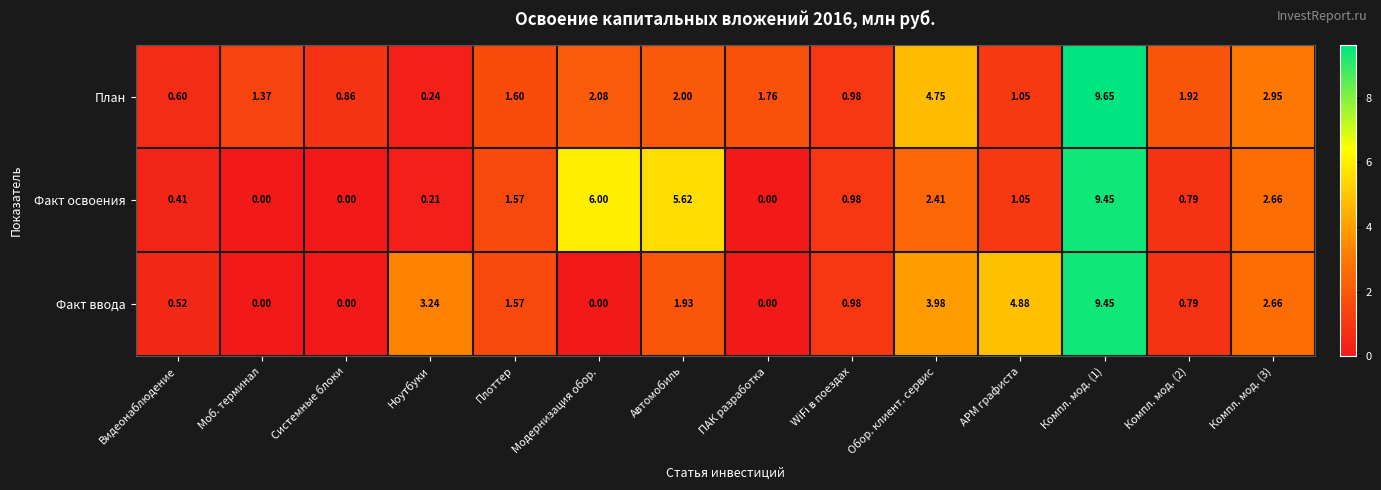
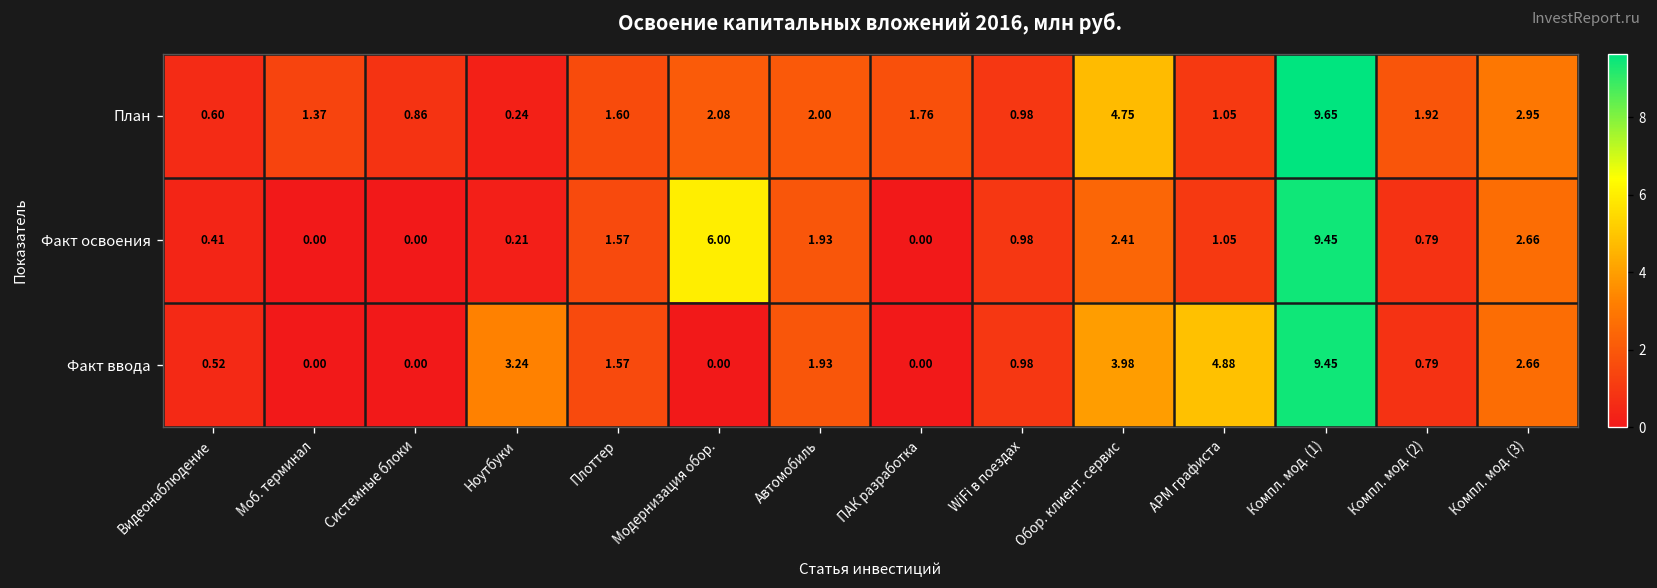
  {
    "План": {
      "Видеонаблюдение": 0.60,
      "Моб. терминал": 1.37,
      "Системные блоки": 0.86,
      "Ноутбуки": 0.24,
      "Плоттер": 1.60,
      "Модернизация обор.": 2.08,
      "Автомобиль": 2.00,
      "ПАК разработка": 1.76,
      "WiFi в поездах": 0.98,
      "Обор. клиент. сервис": 4.75,
      "АРМ графиста": 1.05,
      "Компл. мод. (1)": 9.65,
      "Компл. мод. (2)": 1.92,
      "Компл. мод. (3)": 2.95
    },
    "Факт освоения": {
      "Видеонаблюдение": 0.41,
      "Моб. терминал": 0.00,
      "Системные блоки": 0.00,
      "Ноутбуки": 0.21,
      "Плоттер": 1.57,
      "Модернизация обор.": 6.00,
-     "Автомобиль": 5.62,
+     "Автомобиль": 1.93,
      "ПАК разработка": 0.00,
      "WiFi в поездах": 0.98,
      "Обор. клиент. сервис": 2.41,
      "АРМ графиста": 1.05,
      "Компл. мод. (1)": 9.45,
      "Компл. мод. (2)": 0.79,
      "Компл. мод. (3)": 2.66
    },
    "Факт ввода": {
      "Видеонаблюдение": 0.52,
      "Моб. терминал": 0.00,
      "Системные блоки": 0.00,
      "Ноутбуки": 3.24,
      "Плоттер": 1.57,
      "Модернизация обор.": 0.00,
      "Автомобиль": 1.93,
      "ПАК разработка": 0.00,
      "WiFi в поездах": 0.98,
      "Обор. клиент. сервис": 3.98,
      "АРМ графиста": 4.88,
      "Компл. мод. (1)": 9.45,
      "Компл. мод. (2)": 0.79,
      "Компл. мод. (3)": 2.66
    }
  }
